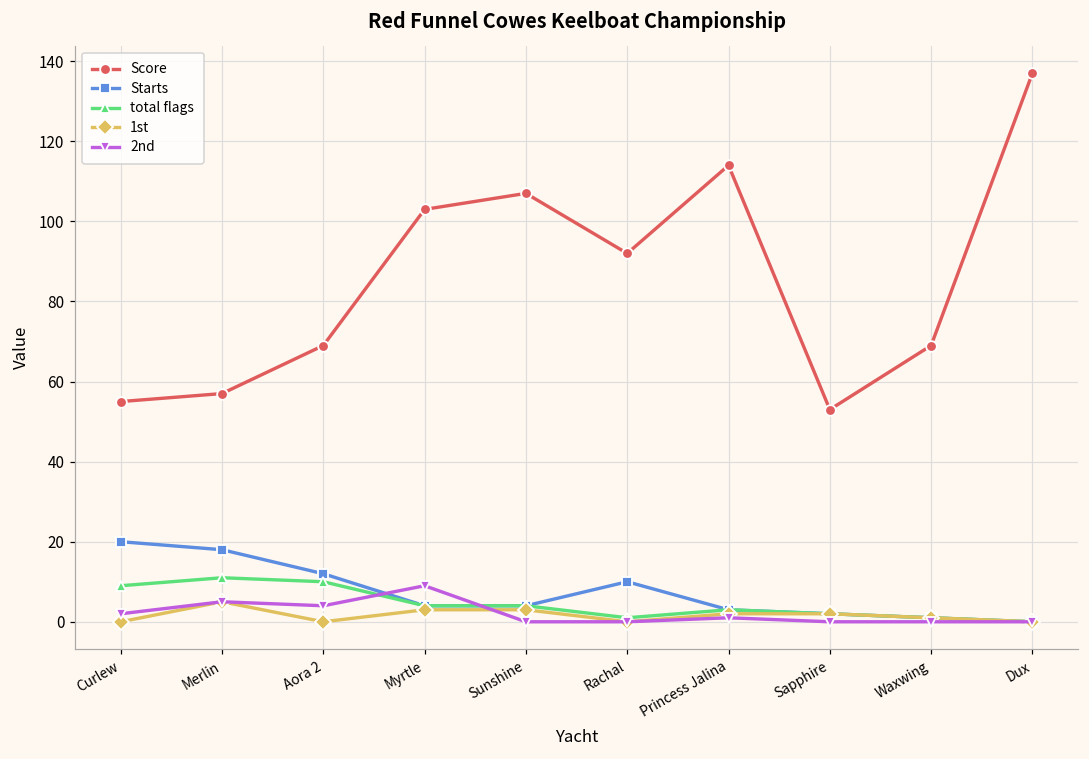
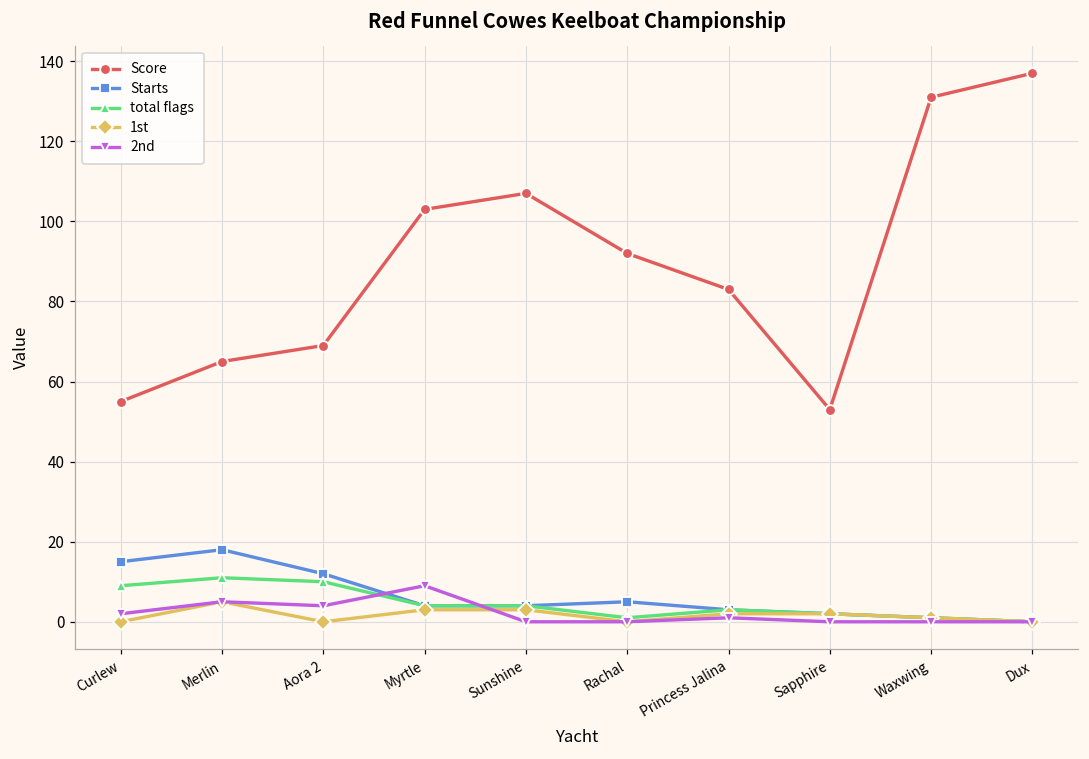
  {
    "Score": {
      "Curlew": 55,
-     "Merlin": 57,
+     "Merlin": 65,
      "Aora 2": 69,
      "Myrtle": 103,
      "Sunshine": 107,
      "Rachal": 92,
-     "Princess Jalina": 114,
+     "Princess Jalina": 83,
      "Sapphire": 53,
-     "Waxwing": 69,
+     "Waxwing": 131,
      "Dux": 137
    },
    "Starts": {
-     "Curlew": 20,
+     "Curlew": 15,
      "Merlin": 18,
      "Aora 2": 12,
-     "Rachal": 10
+     "Rachal": 5
    },
    "total flags": {
      "Curlew": 9,
      "Merlin": 11,
      "Aora 2": 10,
      "Rachal": 1
    },
    "1st": {
      "Curlew": 0,
      "Aora 2": 0,
      "Myrtle": 3,
      "Sunshine": 3,
      "Princess Jalina": 2
    },
    "2nd": {
      "Curlew": 2,
      "Aora 2": 4,
      "Myrtle": 9,
      "Sunshine": 0,
      "Princess Jalina": 1,
      "Sapphire": 0,
      "Waxwing": 0
    }
  }
